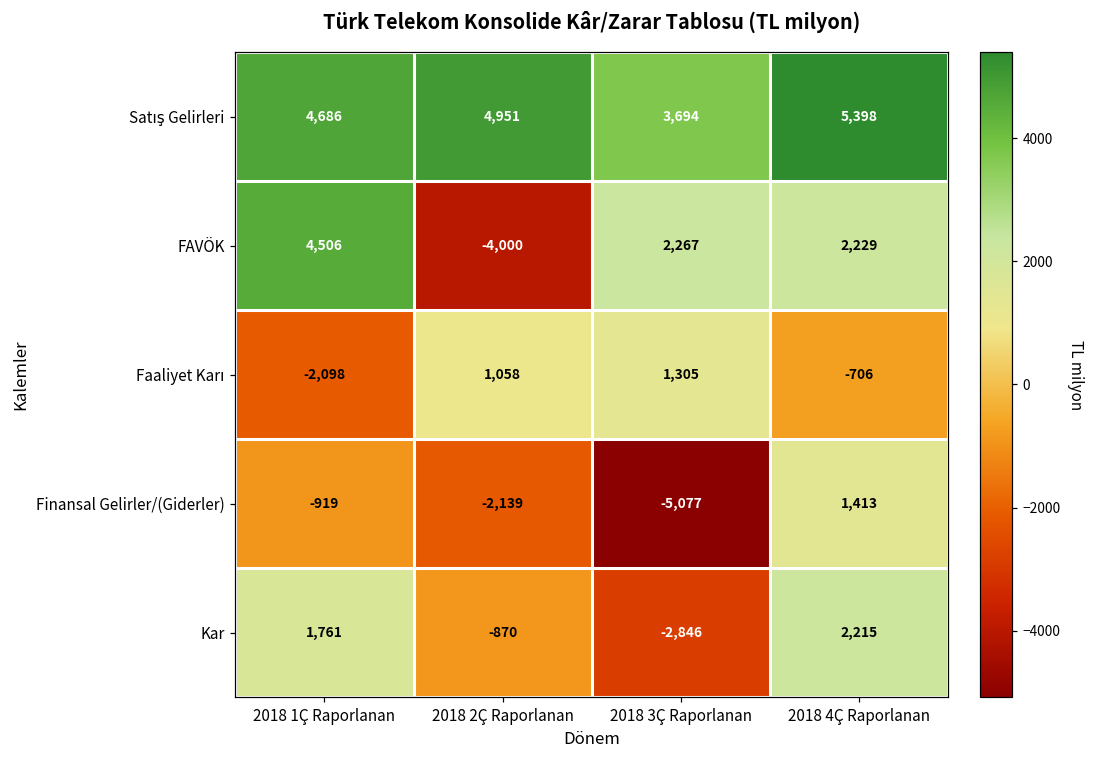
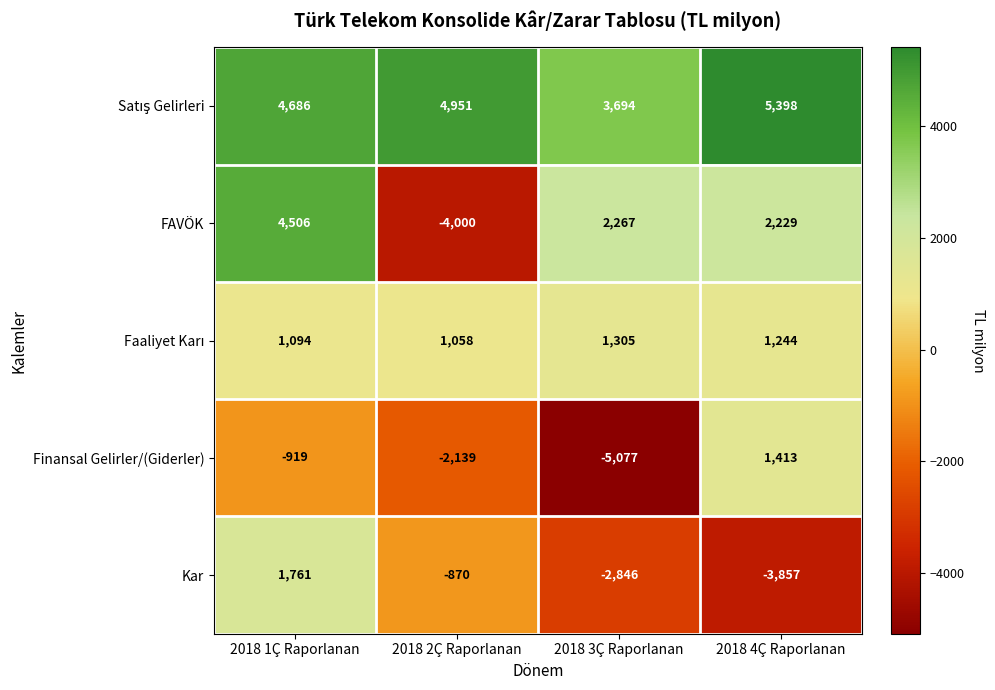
  {
    "Satış Gelirleri": {
      "2018 1Ç Raporlanan": "4,686",
      "2018 2Ç Raporlanan": "4,951",
      "2018 3Ç Raporlanan": "3,694",
      "2018 4Ç Raporlanan": "5,398"
    },
    "FAVÖK": {
      "2018 1Ç Raporlanan": "4,506",
      "2018 2Ç Raporlanan": "-4,000",
      "2018 3Ç Raporlanan": "2,267",
      "2018 4Ç Raporlanan": "2,229"
    },
    "Faaliyet Karı": {
-     "2018 1Ç Raporlanan": "-2,098",
+     "2018 1Ç Raporlanan": "1,094",
      "2018 2Ç Raporlanan": "1,058",
      "2018 3Ç Raporlanan": "1,305",
-     "2018 4Ç Raporlanan": "-706"
+     "2018 4Ç Raporlanan": "1,244"
    },
    "Finansal Gelirler/(Giderler)": {
      "2018 1Ç Raporlanan": "-919",
      "2018 2Ç Raporlanan": "-2,139",
      "2018 3Ç Raporlanan": "-5,077",
      "2018 4Ç Raporlanan": "1,413"
    },
    "Kar": {
      "2018 1Ç Raporlanan": "1,761",
      "2018 2Ç Raporlanan": "-870",
      "2018 3Ç Raporlanan": "-2,846",
-     "2018 4Ç Raporlanan": "2,215"
+     "2018 4Ç Raporlanan": "-3,857"
    }
  }
